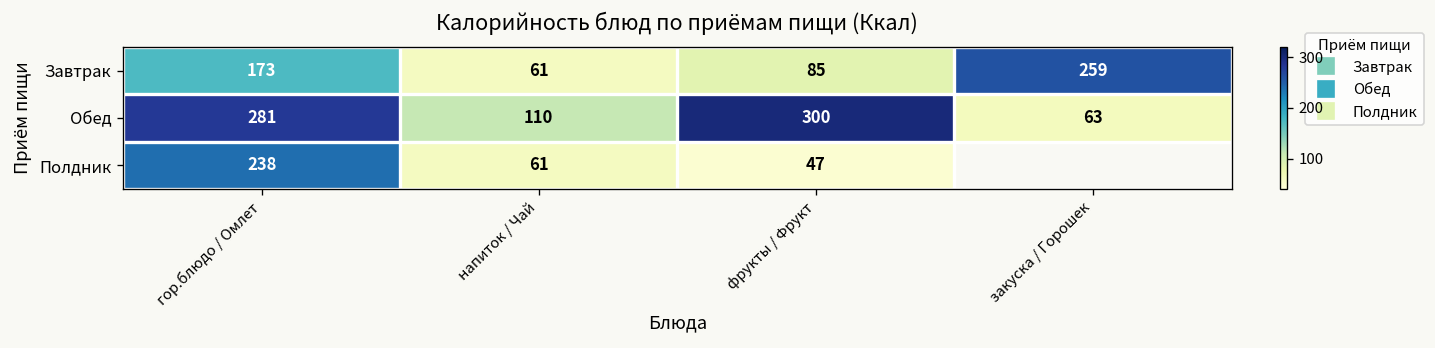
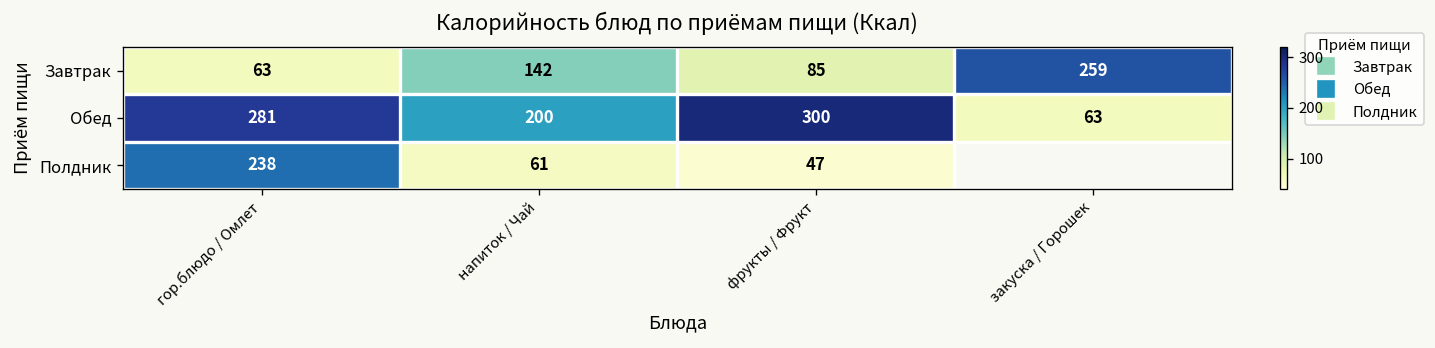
  {
    "Завтрак": {
-     "гор.блюдо / Омлет": 173,
-     "напиток / Чай": 61,
+     "гор.блюдо / Омлет": 63,
+     "напиток / Чай": 142,
      "фрукты / Фрукт": 85,
      "закуска / Горошек": 259
    },
    "Обед": {
      "гор.блюдо / Омлет": 281,
-     "напиток / Чай": 110,
+     "напиток / Чай": 200,
      "фрукты / Фрукт": 300,
      "закуска / Горошек": 63
    },
    "Полдник": {
      "гор.блюдо / Омлет": 238,
      "напиток / Чай": 61,
      "фрукты / Фрукт": 47
    }
  }
